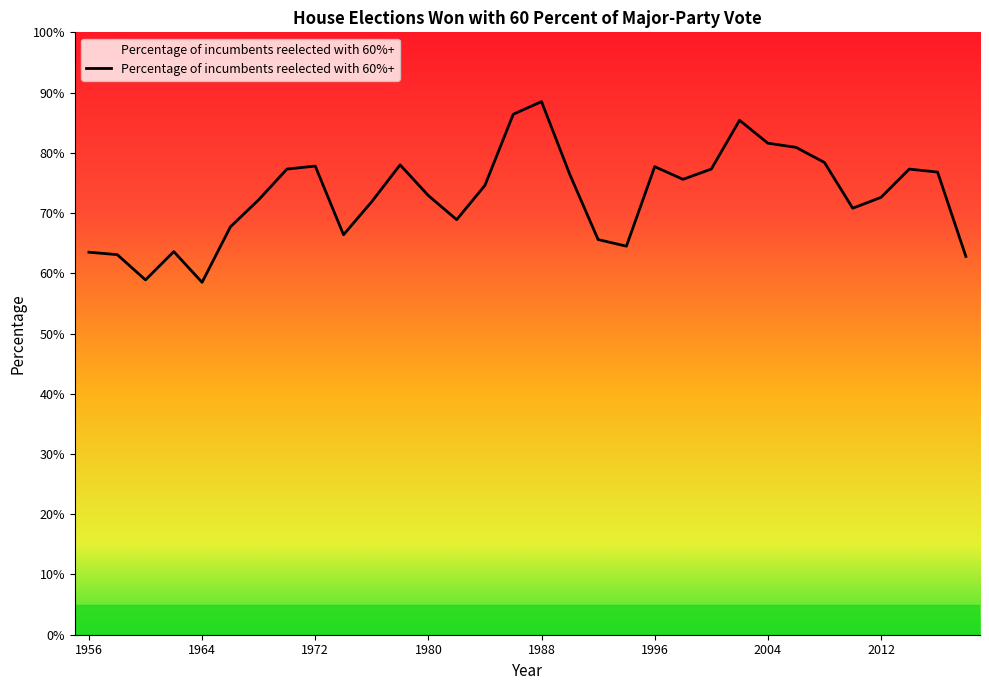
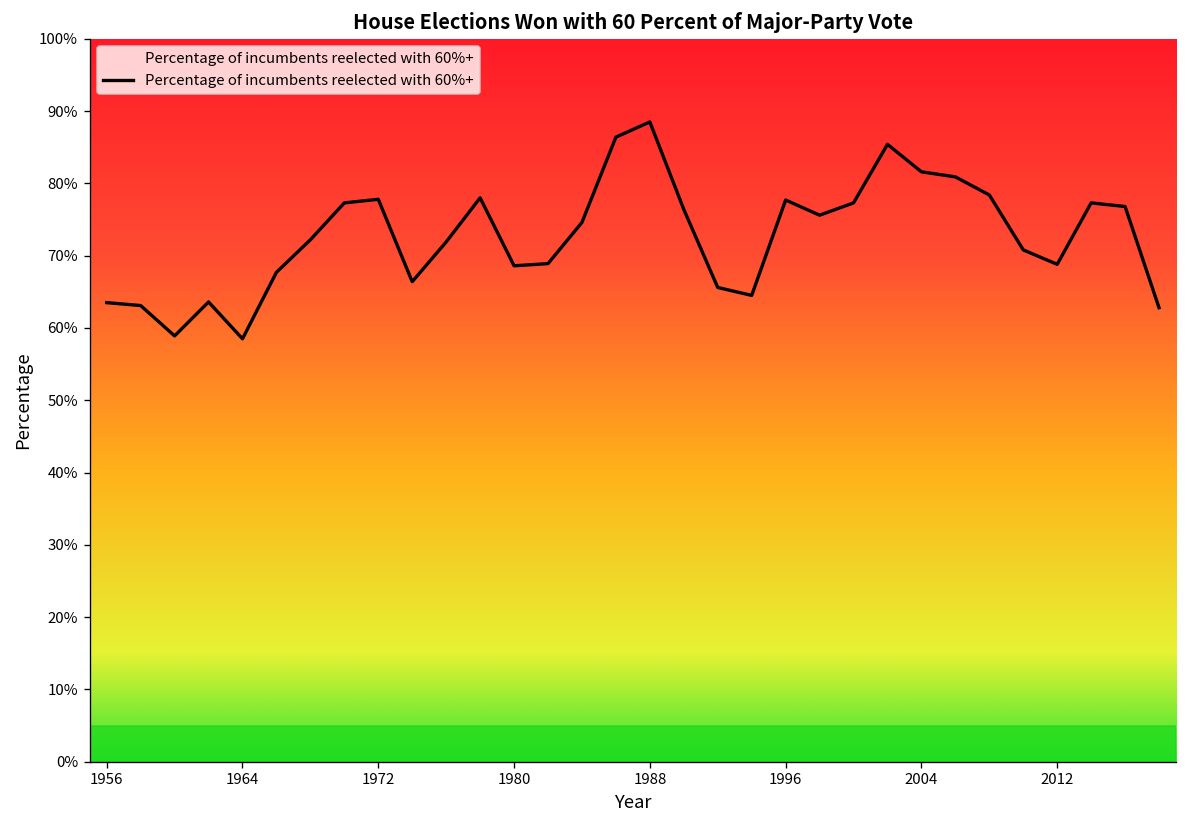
  {
    "1956": "64%",
    "1964": "59%",
    "1972": "78%",
-   "1980": "73%",
+   "1980": "69%",
    "1988": "89%",
    "1996": "78%",
    "2004": "82%",
-   "2012": "73%"
+   "2012": "69%"
  }
